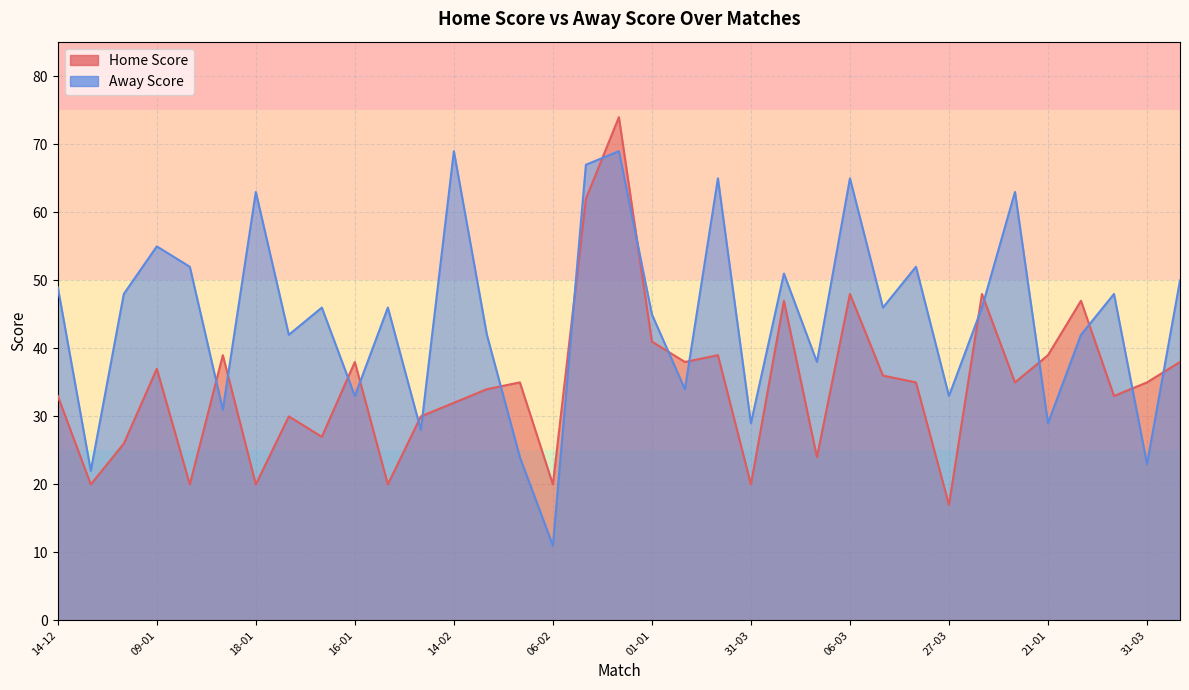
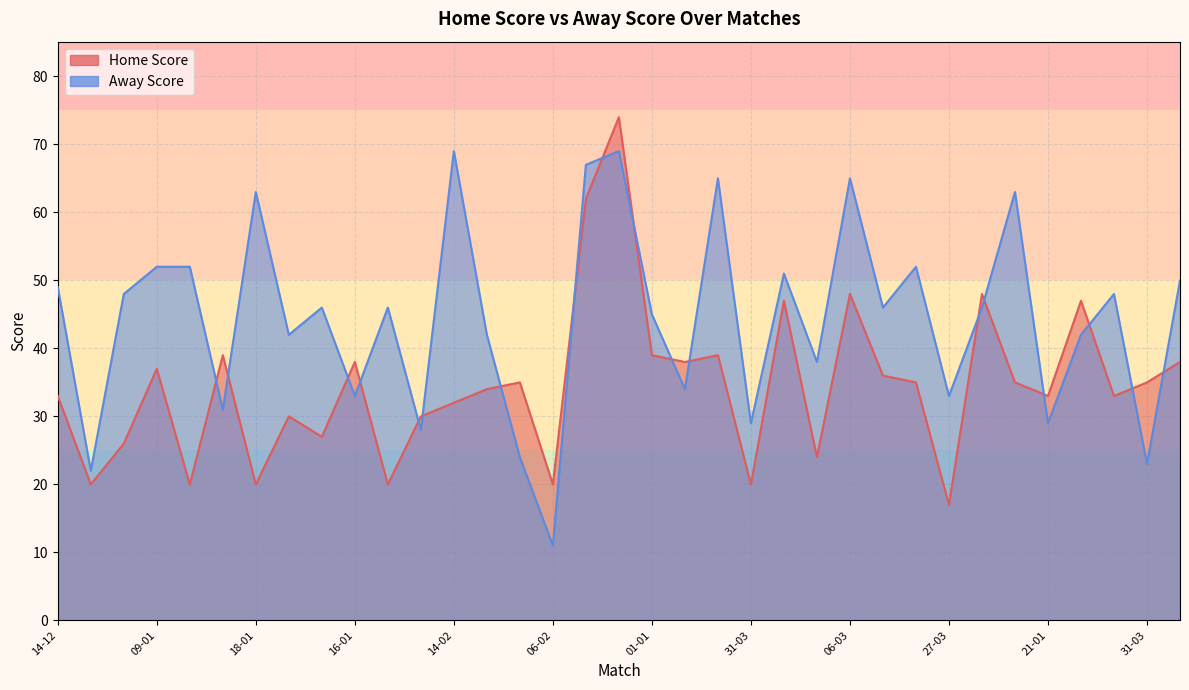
  {
    "Home Score": {
      "14-12": 33,
      "09-01": 37,
-     "01-01": 41,
+     "01-01": 39,
      "06-03": 48,
      "27-03": 17,
-     "21-01": 39
+     "21-01": 33
    },
    "Away Score": {
      "14-12": 49,
-     "09-01": 55,
+     "09-01": 52,
      "01-01": 45,
      "06-03": 65,
      "27-03": 33,
      "21-01": 29
    }
  }
